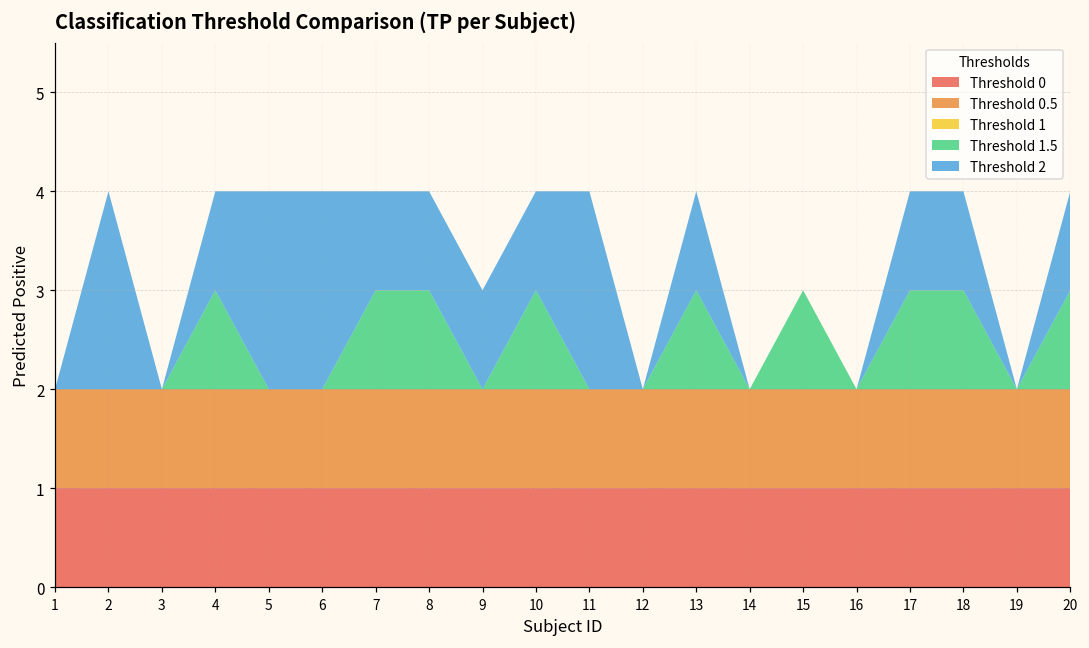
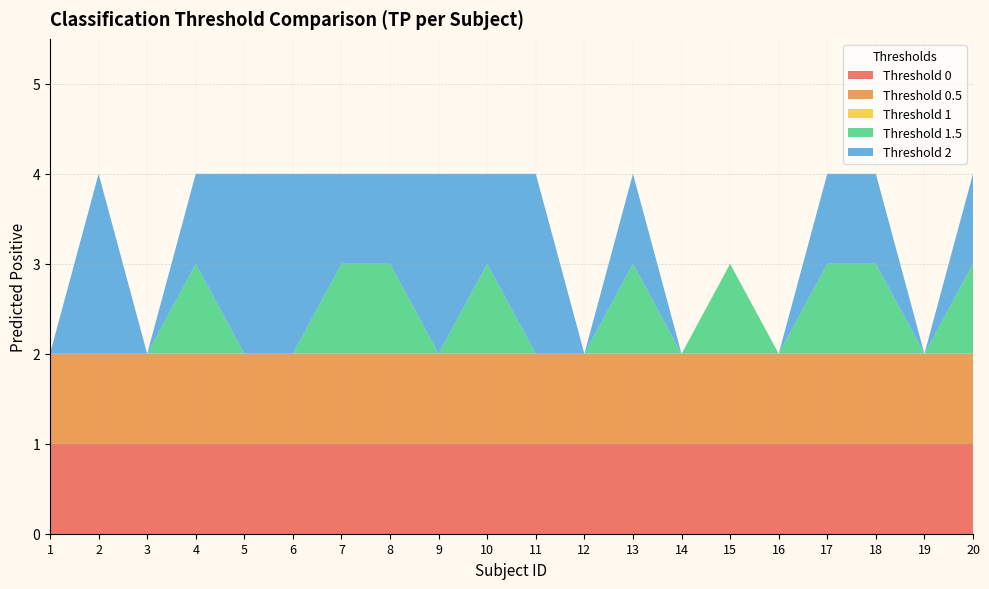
  {
    "Threshold 0": {
      "1": 1,
      "2": 1,
      "3": 1,
      "4": 1,
      "5": 1,
      "6": 1,
      "7": 1,
      "8": 1,
      "9": 1,
      "10": 1,
      "11": 1,
      "12": 1,
      "13": 1,
      "14": 1,
      "15": 1,
      "16": 1,
      "17": 1,
      "18": 1,
      "19": 1,
      "20": 1
    },
    "Threshold 2": {
-     "9": 1
+     "9": 2
    }
  }
